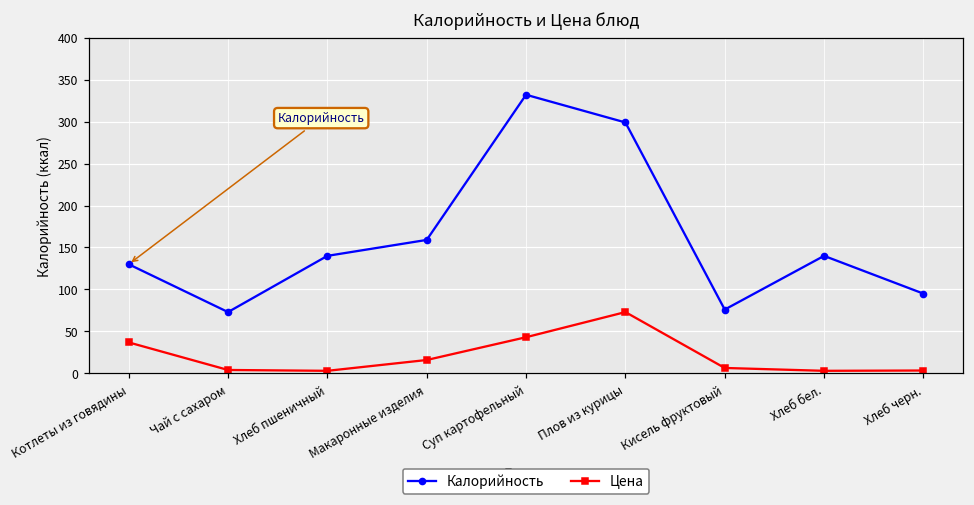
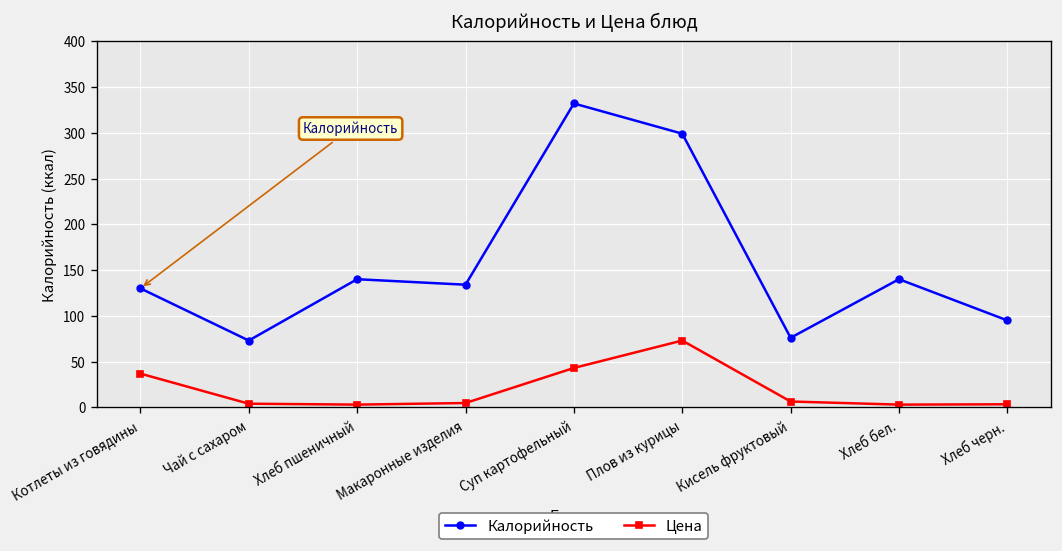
  {
    "Калорийность": {
      "Котлеты из говядины": 130,
      "Чай с сахаром": 70,
      "Хлеб пшеничный": 140,
-     "Макаронные изделия": 160,
+     "Макаронные изделия": 130,
      "Суп картофельный": 330,
      "Плов из курицы": 300,
      "Кисель фруктовый": 80,
      "Хлеб бел.": 140,
      "Хлеб черн.": 100
    },
    "Цена": {
      "Котлеты из говядины": 40,
      "Чай с сахаром": 0,
      "Хлеб пшеничный": 0,
-     "Макаронные изделия": 20,
+     "Макаронные изделия": 0,
      "Суп картофельный": 40,
      "Плов из курицы": 70,
      "Кисель фруктовый": 10,
      "Хлеб бел.": 0,
      "Хлеб черн.": 0
    }
  }
